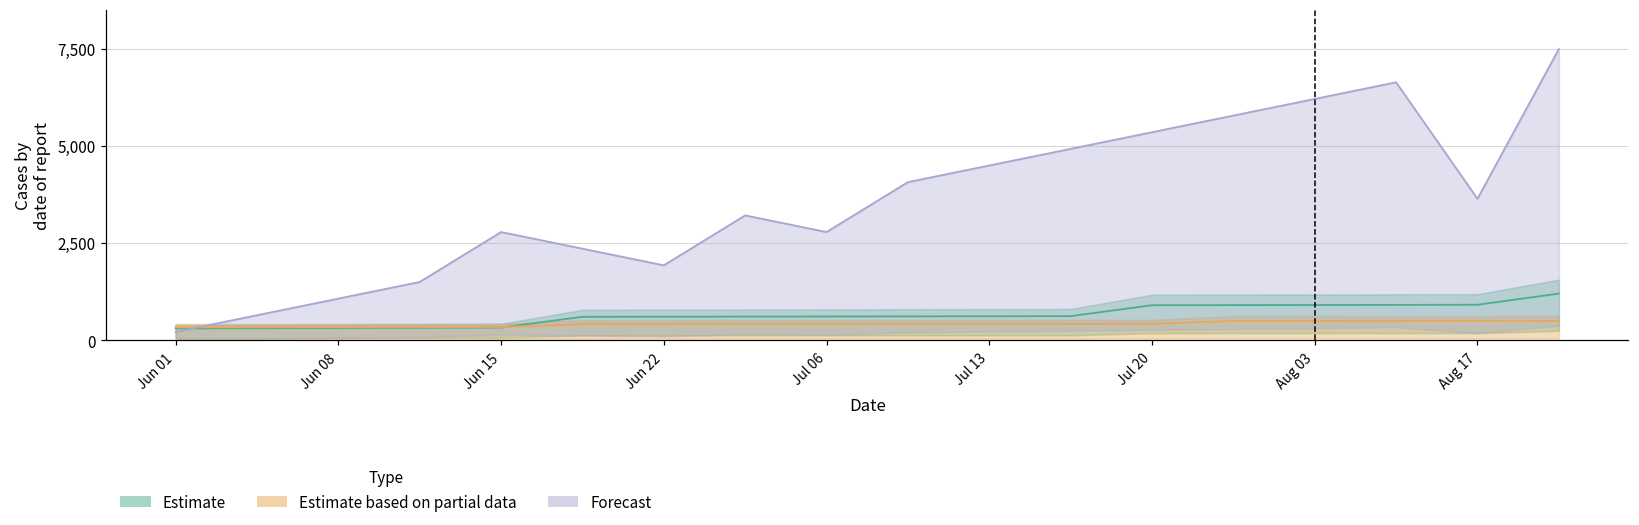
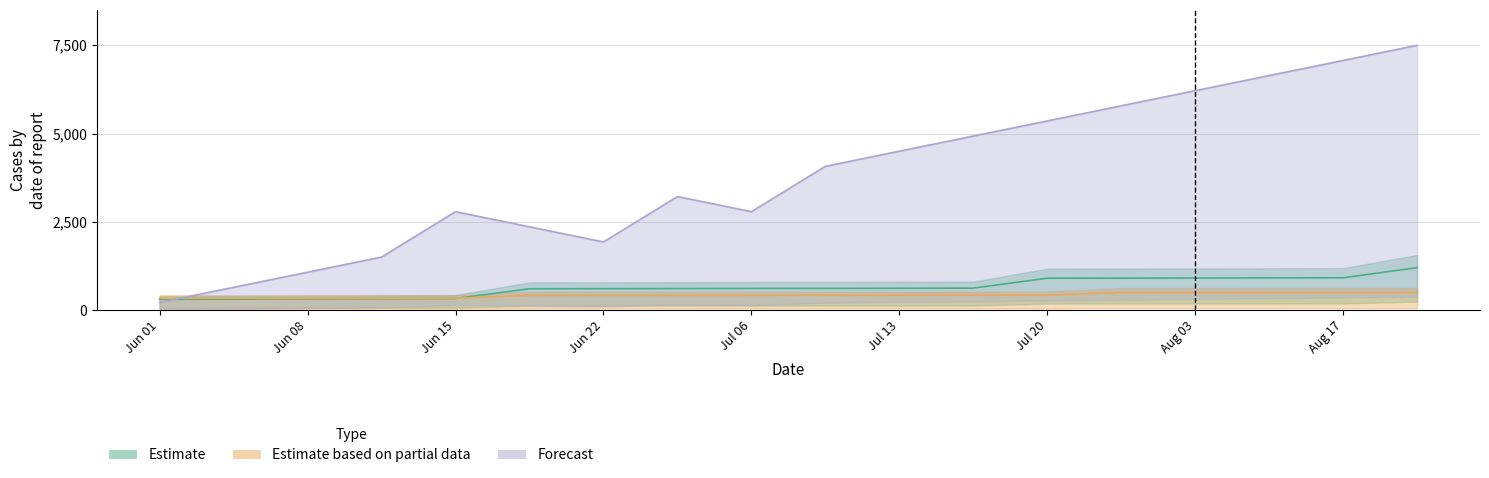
  {
    "Forecast": {
      "Jun 01": "200",
      "Jun 08": "1,100",
      "Jun 15": "2,800",
      "Jun 22": "1,900",
      "Jul 06": "2,800",
      "Jul 13": "4,500",
      "Jul 20": "5,400",
      "Aug 03": "6,200",
-     "Aug 17": "3,600"
+     "Aug 17": "7,100"
    }
  }
